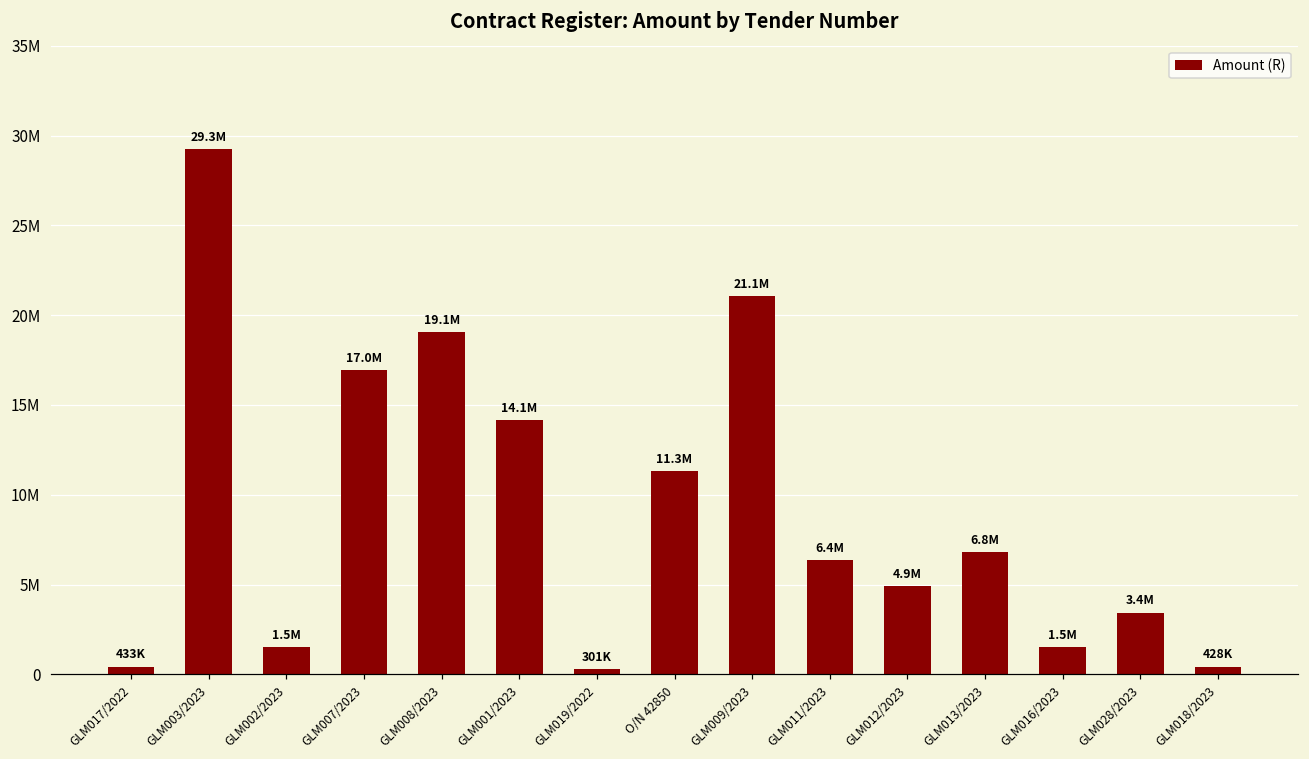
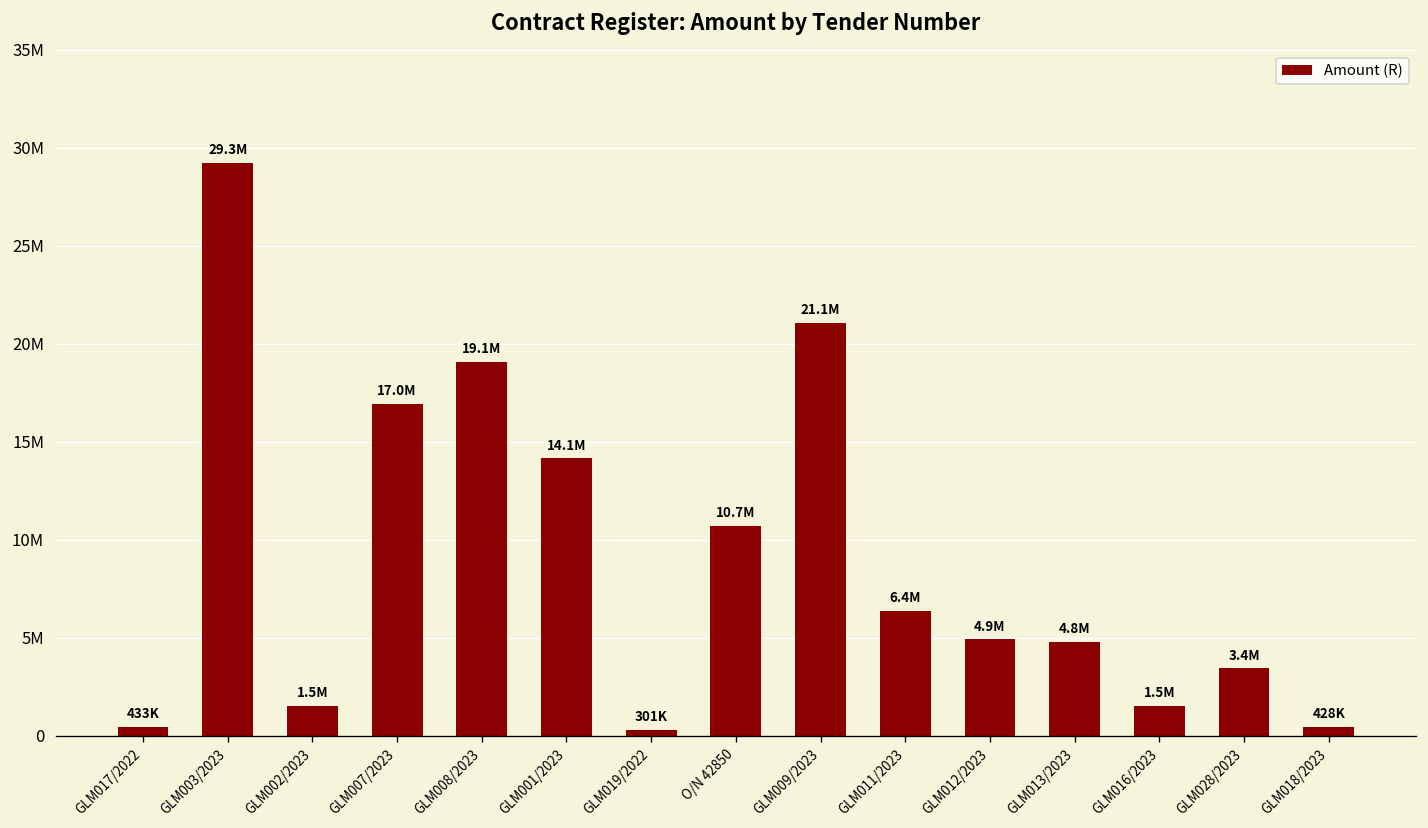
  {
    "GLM017/2022": "433K",
    "GLM003/2023": "29.3M",
    "GLM002/2023": "1.5M",
    "GLM007/2023": "17.0M",
    "GLM008/2023": "19.1M",
    "GLM001/2023": "14.1M",
    "GLM019/2022": "301K",
-   "O/N 42850": "11.3M",
+   "O/N 42850": "10.7M",
    "GLM009/2023": "21.1M",
    "GLM011/2023": "6.4M",
    "GLM012/2023": "4.9M",
-   "GLM013/2023": "6.8M",
+   "GLM013/2023": "4.8M",
    "GLM016/2023": "1.5M",
    "GLM028/2023": "3.4M",
    "GLM018/2023": "428K"
  }
